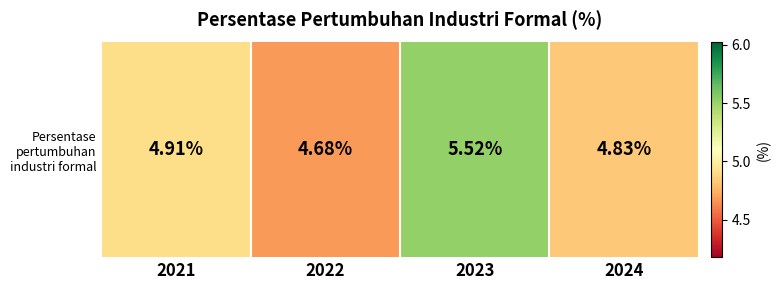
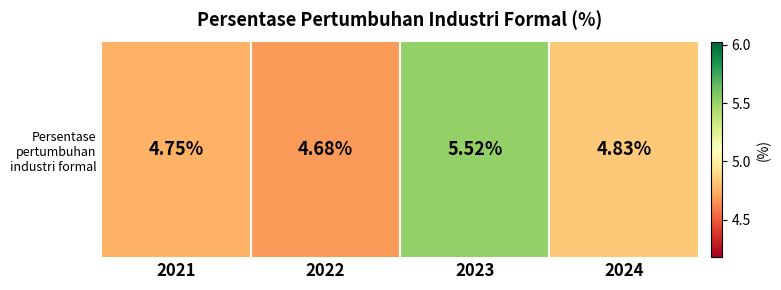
  {
    "Persentase pertumbuhan industri formal": {
-     "2021": "4.91%",
+     "2021": "4.75%",
      "2022": "4.68%",
      "2023": "5.52%",
      "2024": "4.83%"
    }
  }
